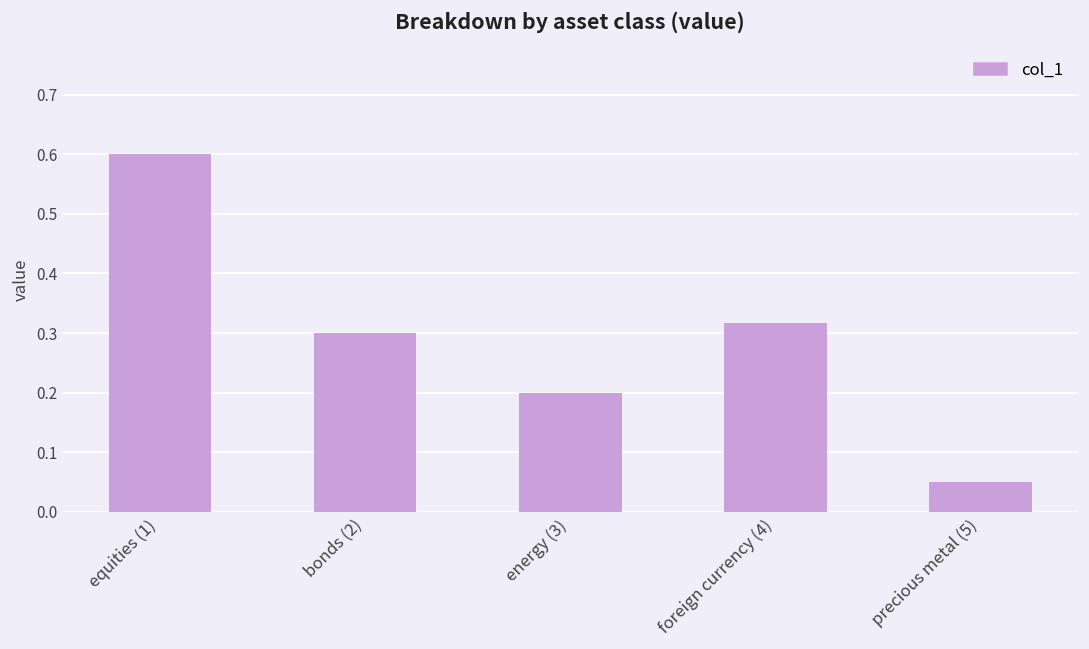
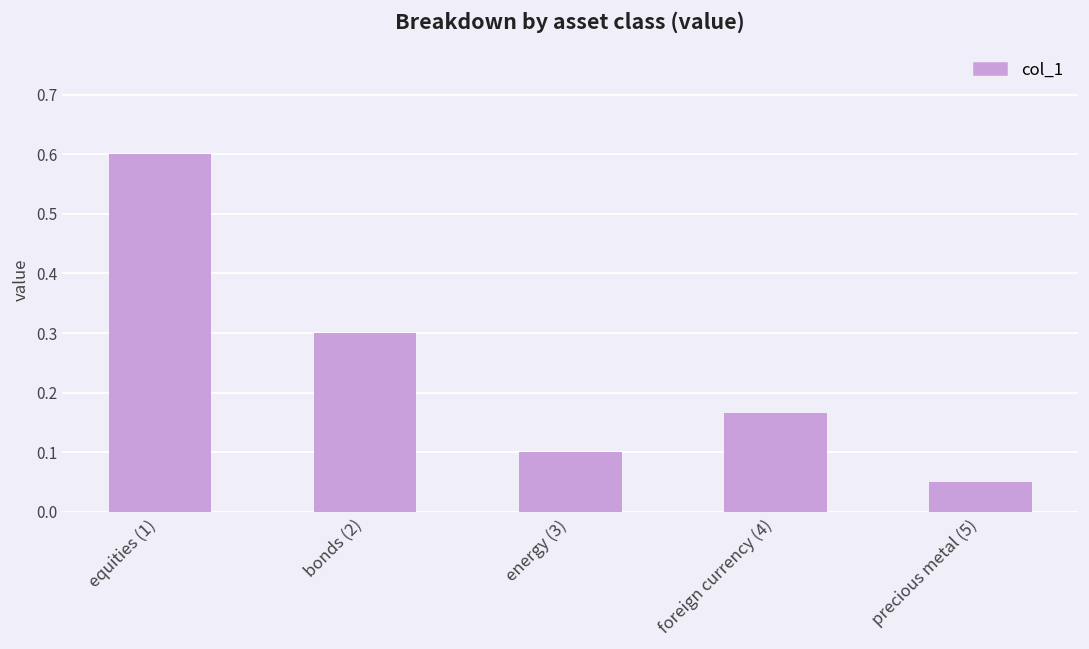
  {
    "equities (1)": 0.60,
    "bonds (2)": 0.30,
-   "energy (3)": 0.2,
-   "foreign currency (4)": 0.32,
+   "energy (3)": 0.1,
+   "foreign currency (4)": 0.17,
    "precious metal (5)": 0.05
  }
